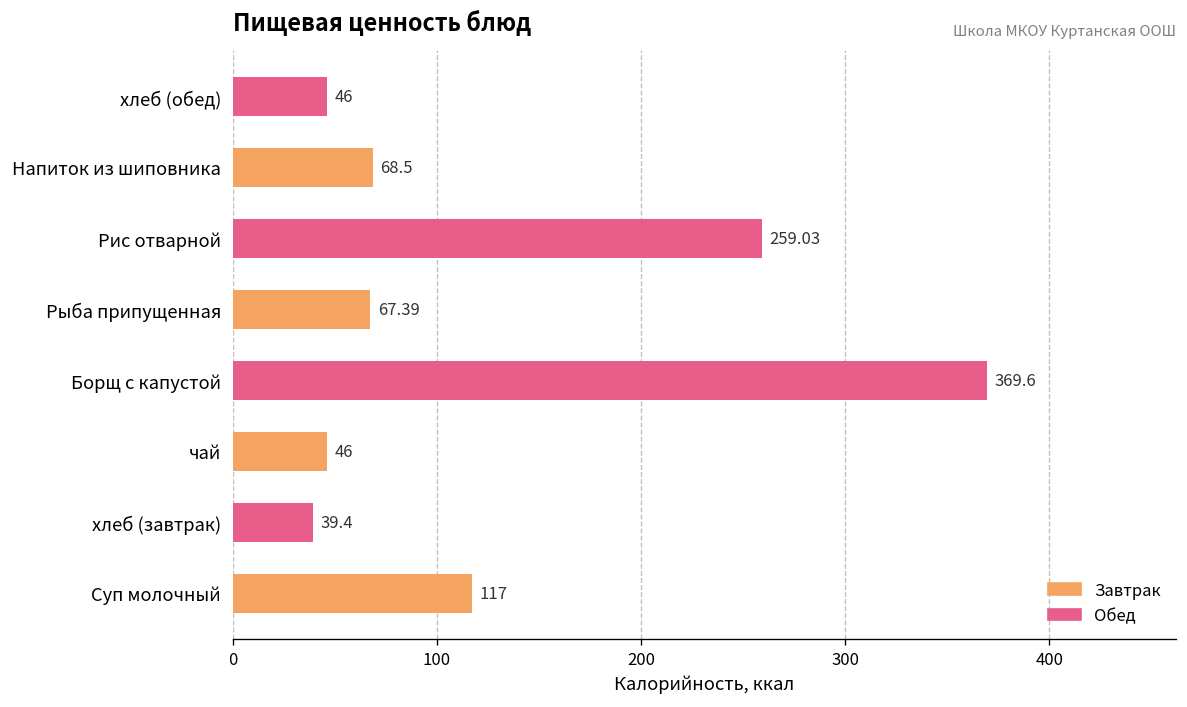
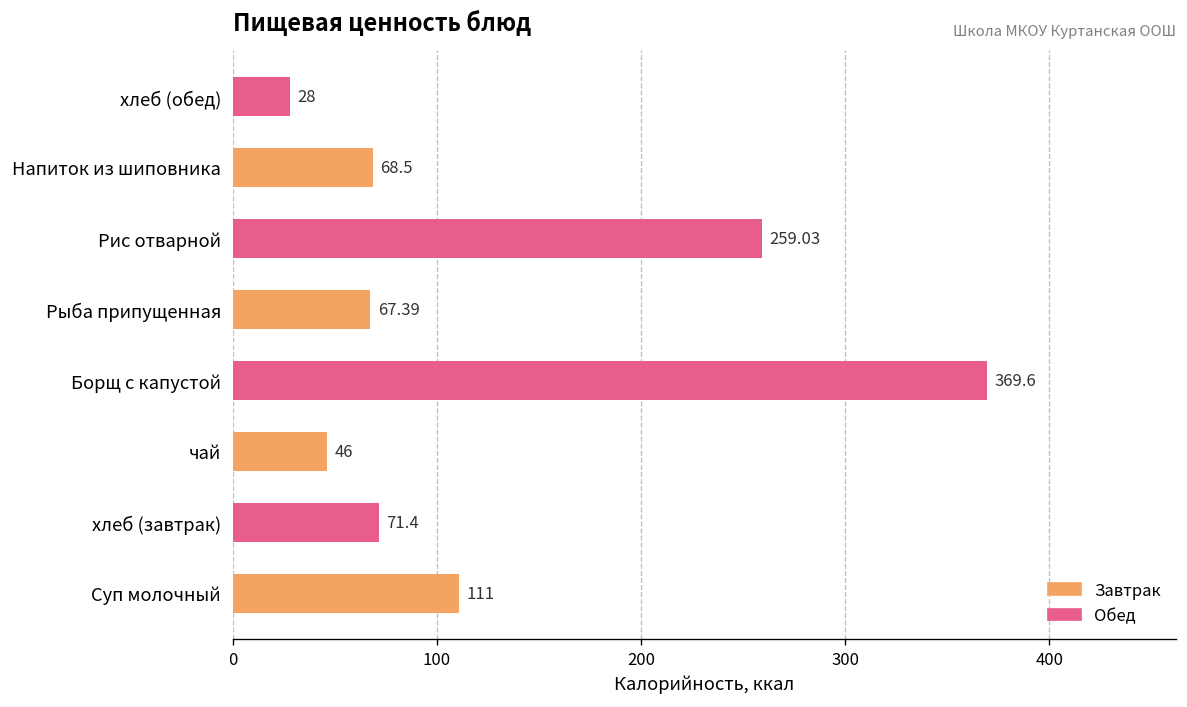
  {
-   "хлеб (обед)": 46,
+   "хлеб (обед)": 28,
    "Напиток из шиповника": 68.5,
    "Рис отварной": 259.03,
    "Рыба припущенная": 67.39,
    "Борщ с капустой": 369.6,
    "чай": 46,
-   "хлеб (завтрак)": 39.4,
-   "Суп молочный": 117
+   "хлеб (завтрак)": 71.4,
+   "Суп молочный": 111
  }
